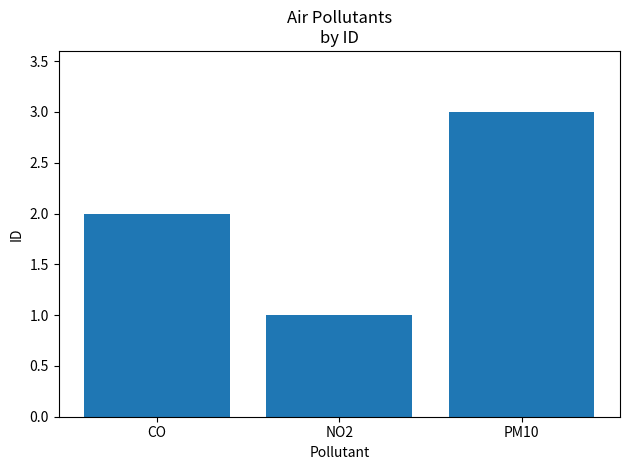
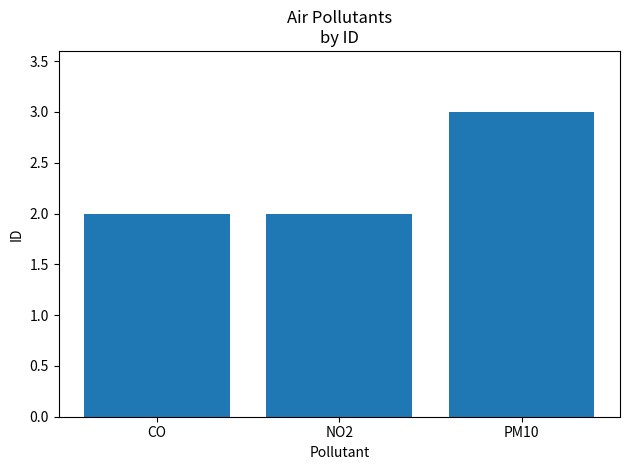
  {
    "CO": 2,
-   "NO2": 1,
+   "NO2": 2,
    "PM10": 3
  }
